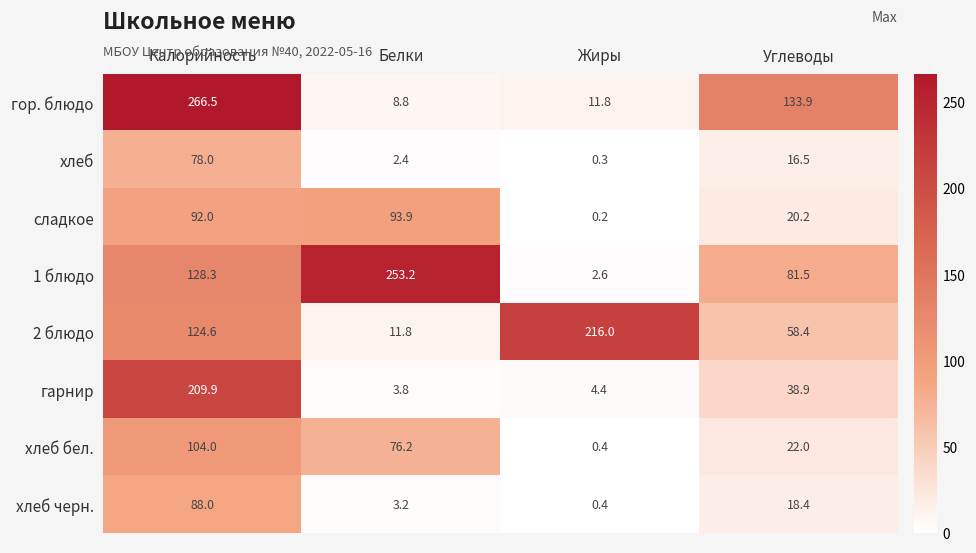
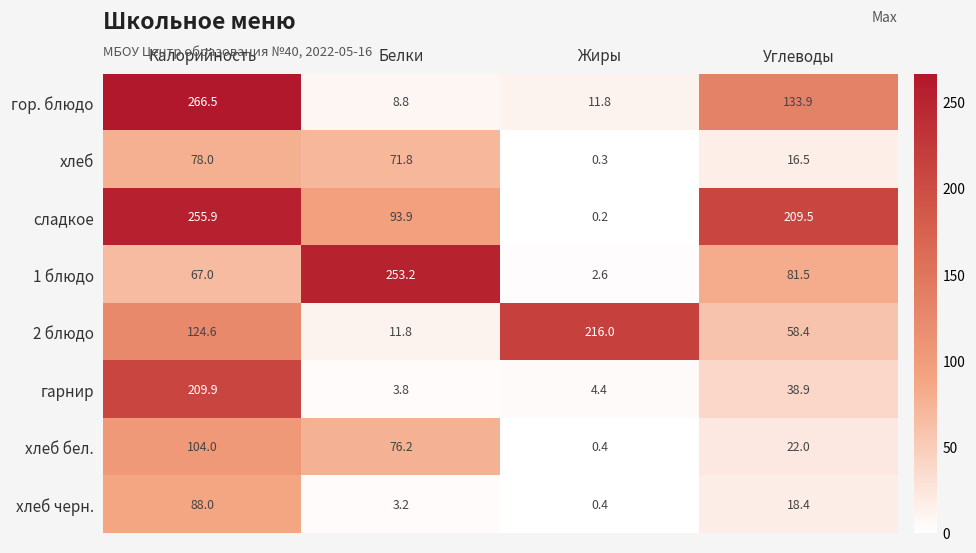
  {
    "гор. блюдо": {
      "Калорийность": 266.5,
      "Белки": 8.8,
      "Жиры": 11.8,
      "Углеводы": 133.9
    },
    "хлеб": {
      "Калорийность": 78.0,
-     "Белки": 2.4,
+     "Белки": 71.8,
      "Жиры": 0.3,
      "Углеводы": 16.5
    },
    "сладкое": {
-     "Калорийность": 92.0,
+     "Калорийность": 255.9,
      "Белки": 93.9,
      "Жиры": 0.2,
-     "Углеводы": 20.2
+     "Углеводы": 209.5
    },
    "1 блюдо": {
-     "Калорийность": 128.3,
+     "Калорийность": 67.0,
      "Белки": 253.2,
      "Жиры": 2.6,
      "Углеводы": 81.5
    },
    "2 блюдо": {
      "Калорийность": 124.6,
      "Белки": 11.8,
      "Жиры": 216.0,
      "Углеводы": 58.4
    },
    "гарнир": {
      "Калорийность": 209.9,
      "Белки": 3.8,
      "Жиры": 4.4,
      "Углеводы": 38.9
    },
    "хлеб бел.": {
      "Калорийность": 104.0,
      "Белки": 76.2,
      "Жиры": 0.4,
      "Углеводы": 22.0
    },
    "хлеб черн.": {
      "Калорийность": 88.0,
      "Белки": 3.2,
      "Жиры": 0.4,
      "Углеводы": 18.4
    }
  }
